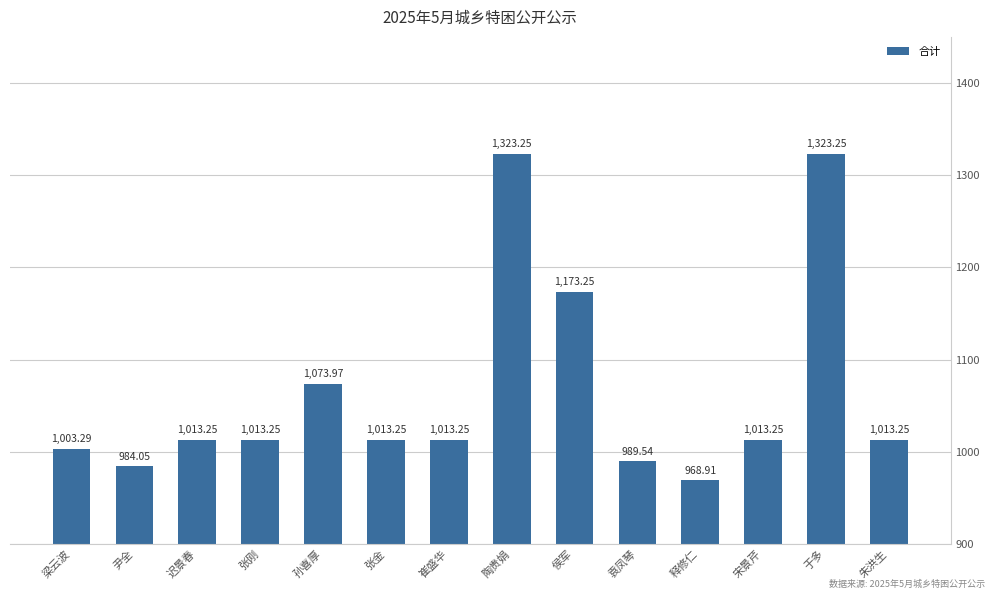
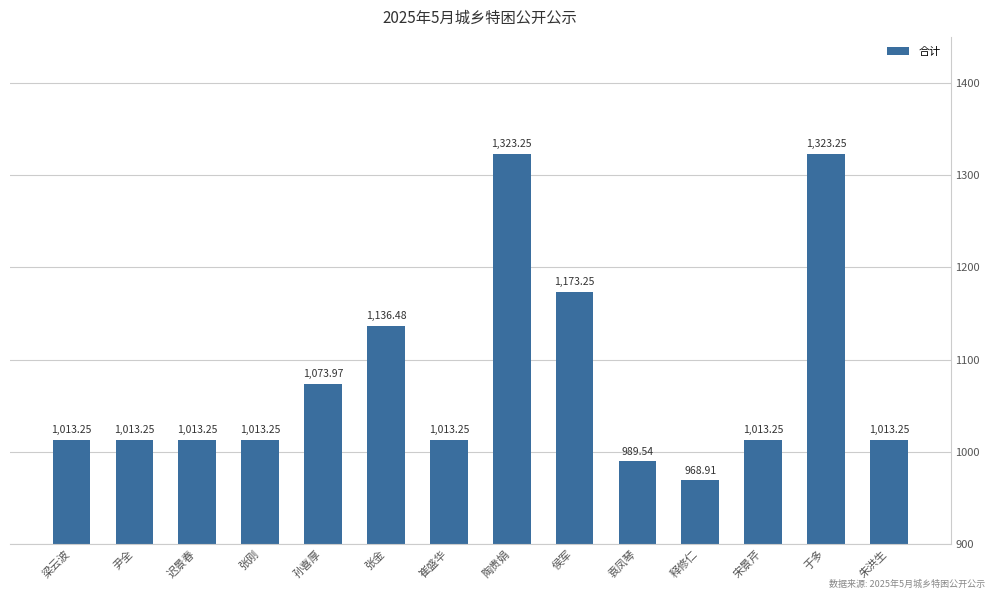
  {
-   "梁云波": "1,003.29",
-   "尹全": "984.05",
+   "梁云波": "1,013.25",
+   "尹全": "1,013.25",
    "迟景春": "1,013.25",
    "张刚": "1,013.25",
    "孙喜厚": "1,073.97",
-   "张金": "1,013.25",
+   "张金": "1,136.48",
    "崔盛华": "1,013.25",
    "陶贵娟": "1,323.25",
    "侯军": "1,173.25",
    "袁凤琴": "989.54",
    "释修仁": "968.91",
    "宋景芹": "1,013.25",
    "于多": "1,323.25",
    "朱洪生": "1,013.25"
  }
